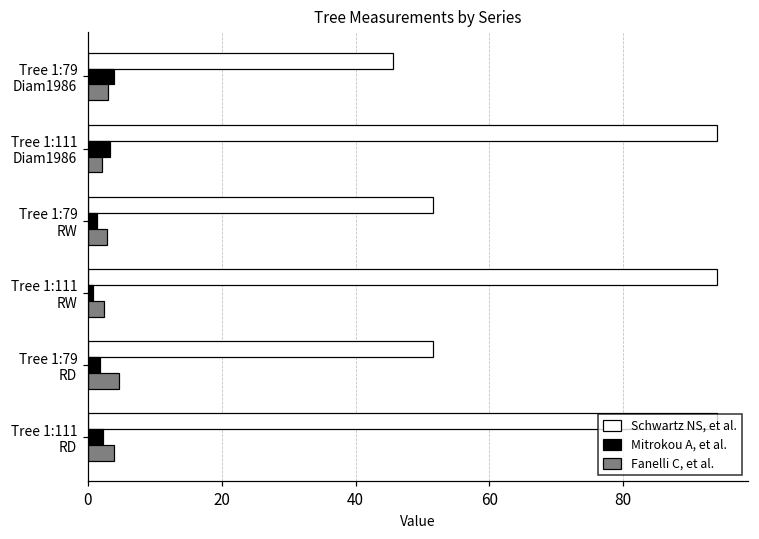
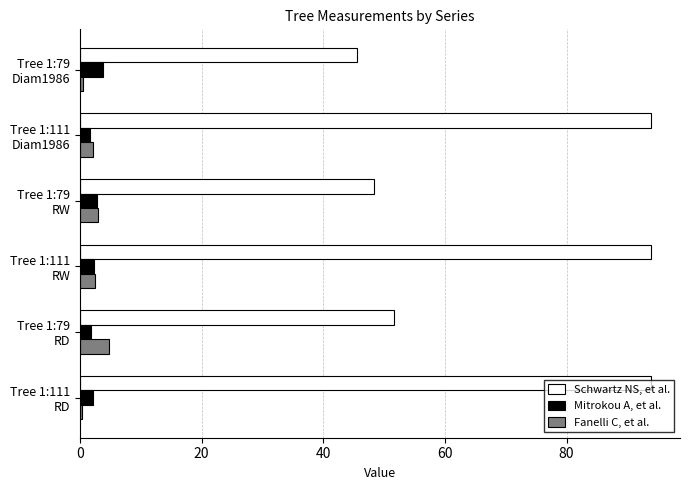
  {
    "Schwartz NS, et al.": {
      "Tree 1:79 Diam1986": 46,
      "Tree 1:111 Diam1986": 94,
-     "Tree 1:79 RW": 52,
+     "Tree 1:79 RW": 48,
      "Tree 1:111 RW": 94,
      "Tree 1:79 RD": 52
    },
    "Mitrokou A, et al.": {
      "Tree 1:79 Diam1986": 4,
-     "Tree 1:111 Diam1986": 3,
-     "Tree 1:79 RW": 1,
-     "Tree 1:111 RW": 1,
+     "Tree 1:111 Diam1986": 2,
+     "Tree 1:79 RW": 3,
+     "Tree 1:111 RW": 2,
      "Tree 1:79 RD": 2,
      "Tree 1:111 RD": 2
    },
    "Fanelli C, et al.": {
-     "Tree 1:79 Diam1986": 3,
+     "Tree 1:79 Diam1986": 0,
      "Tree 1:111 Diam1986": 2,
      "Tree 1:79 RW": 3,
      "Tree 1:111 RW": 2,
      "Tree 1:79 RD": 5,
-     "Tree 1:111 RD": 4
+     "Tree 1:111 RD": 0
    }
  }
